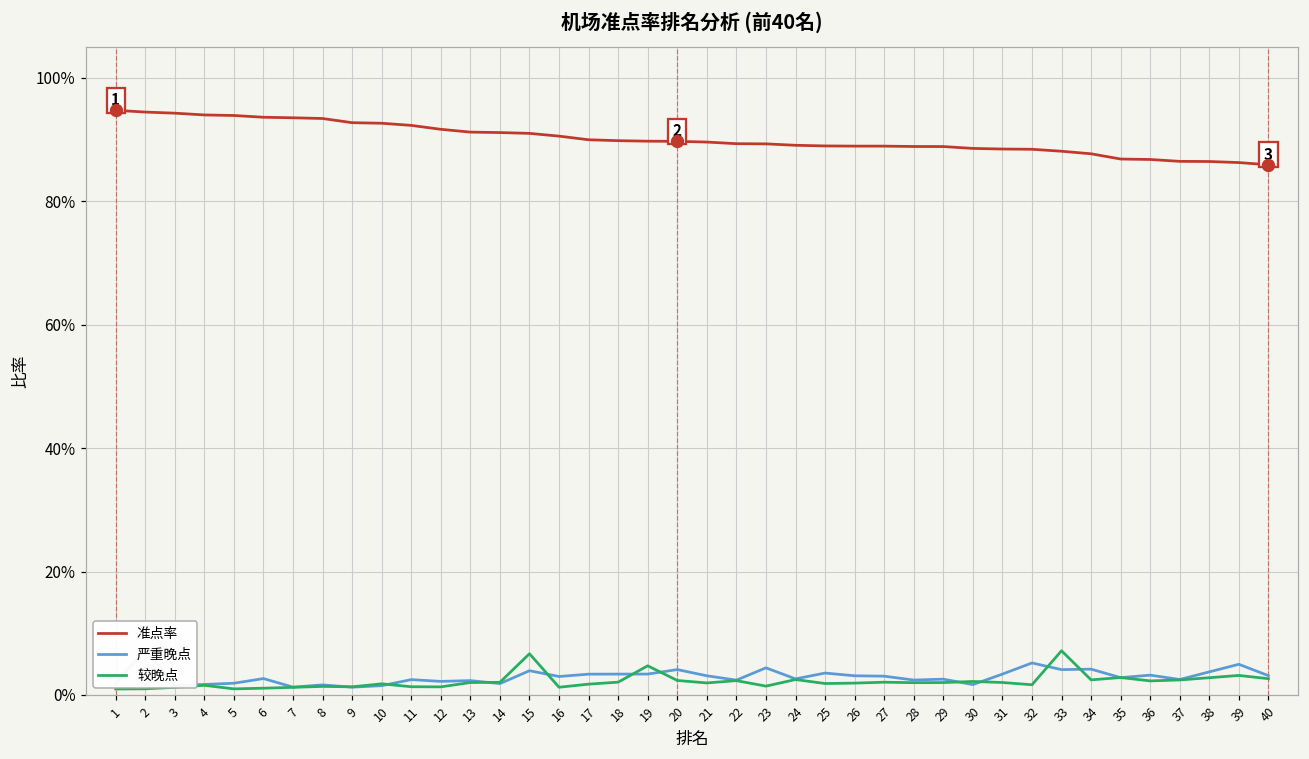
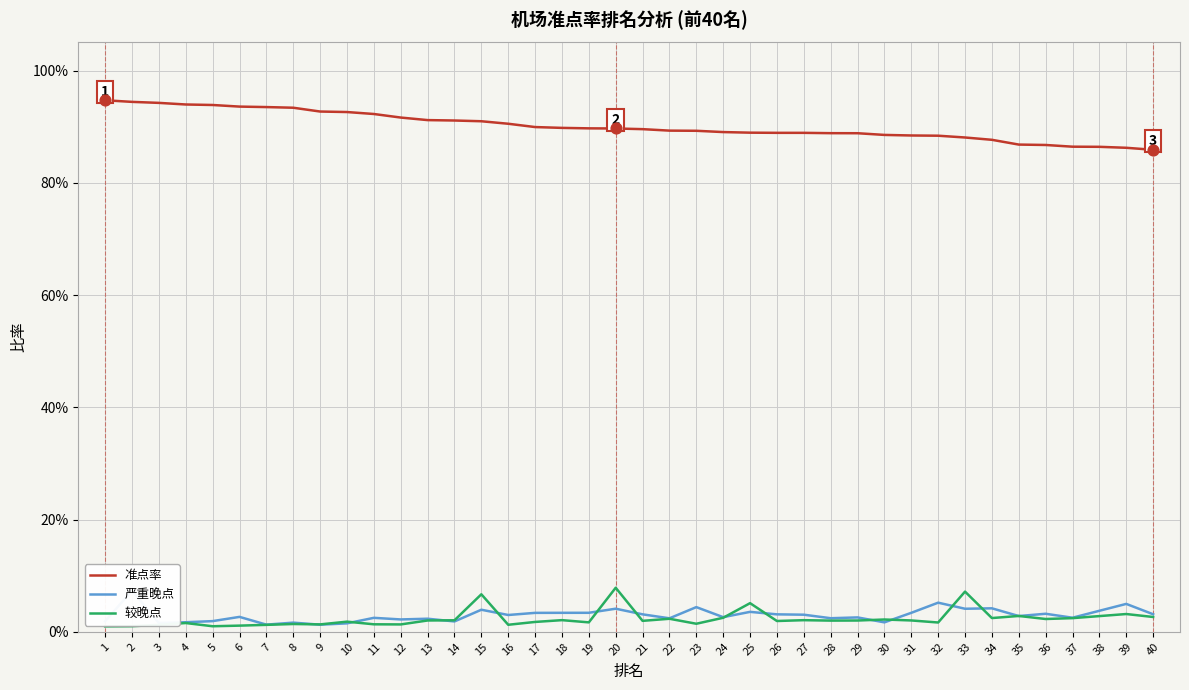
  {
    "严重晚点": {
      "5": "2%",
      "6": "3%",
      "11": "2%",
      "12": "2%",
      "15": "4%",
      "16": "3%",
      "17": "3%",
      "18": "3%",
      "19": "3%",
      "20": "4%",
      "21": "3%",
      "23": "4%",
      "25": "4%",
      "26": "3%",
      "27": "3%",
      "29": "3%",
      "30": "2%",
      "31": "3%",
      "32": "5%",
      "33": "4%",
      "34": "4%",
      "36": "3%",
      "38": "4%",
      "39": "5%",
      "40": "3%"
    },
    "较晚点": {
      "1": "1%",
      "2": "1%",
      "5": "1%",
      "6": "1%",
      "11": "1%",
      "12": "1%",
      "15": "7%",
      "16": "1%",
      "17": "2%",
      "18": "2%",
-     "19": "5%",
-     "20": "2%",
+     "19": "2%",
+     "20": "8%",
      "21": "2%",
      "23": "1%",
-     "25": "2%",
+     "25": "5%",
      "26": "2%",
      "27": "2%",
      "29": "2%",
      "30": "2%",
      "31": "2%",
      "32": "2%",
      "33": "7%",
      "34": "2%",
      "36": "2%",
      "38": "3%",
      "39": "3%",
      "40": "3%"
    }
  }
